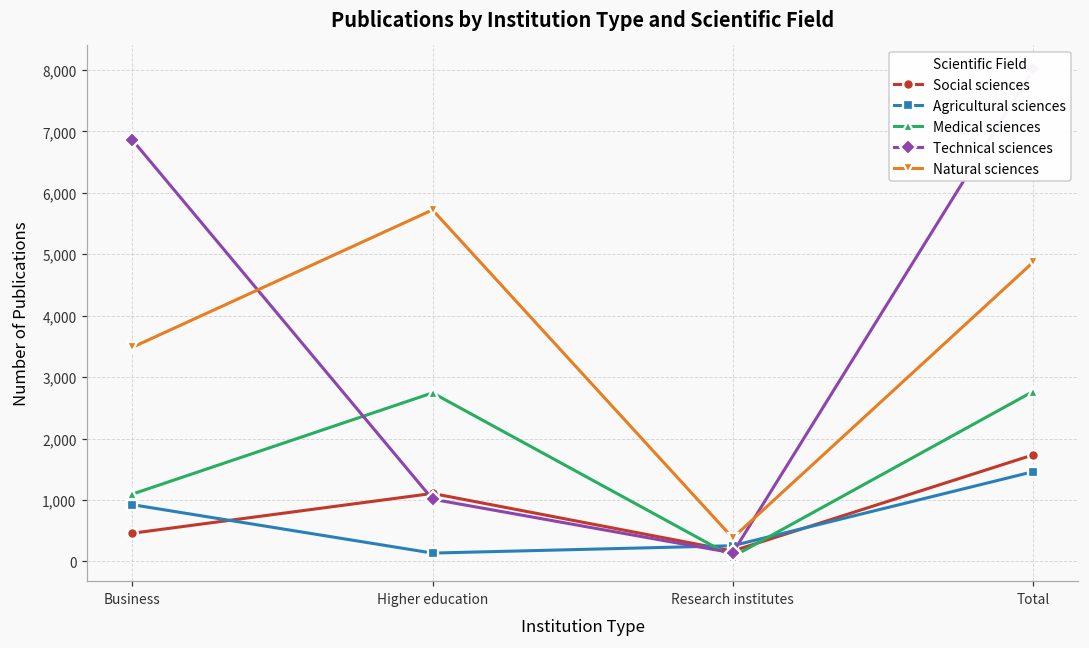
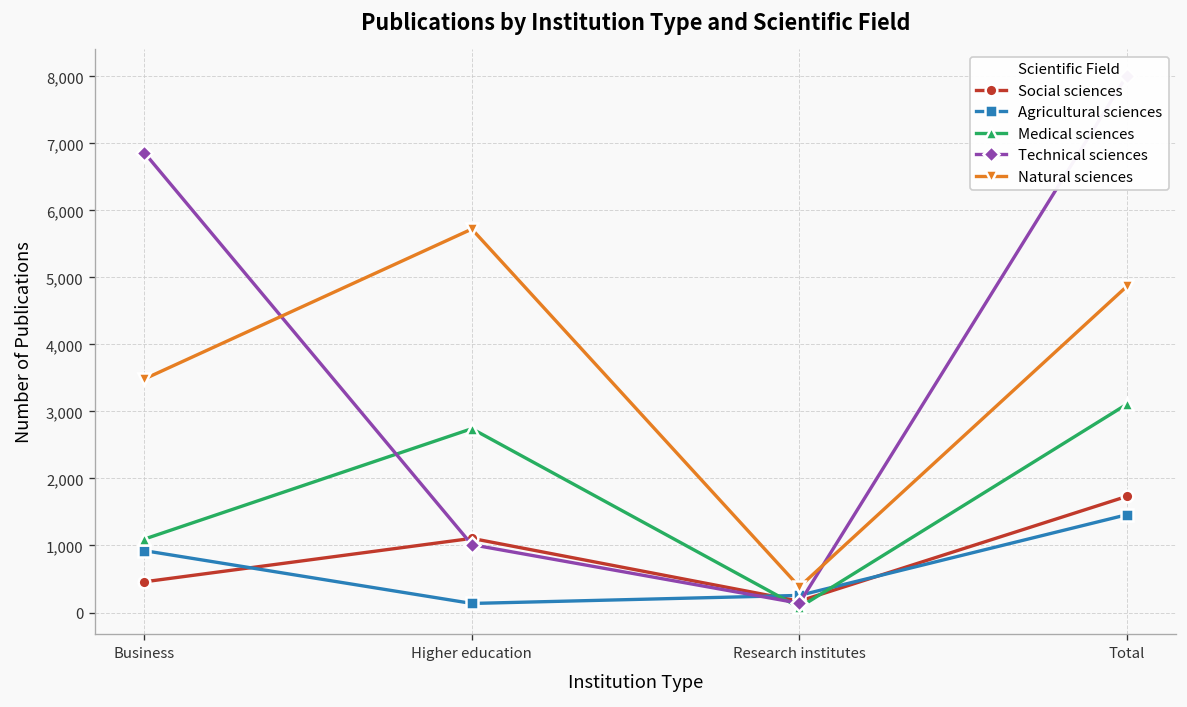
  {
    "Social sciences": {
      "Business": "500",
      "Higher education": "1,100",
      "Total": "1,700"
    },
    "Agricultural sciences": {
      "Business": "900",
      "Higher education": "100",
      "Research institutes": "300",
      "Total": "1,500"
    },
    "Medical sciences": {
      "Business": "1,100",
      "Higher education": "2,700",
      "Research institutes": "100",
-     "Total": "2,800"
+     "Total": "3,100"
    },
    "Technical sciences": {
      "Business": "6,900",
      "Higher education": "1,000"
    },
    "Natural sciences": {
      "Business": "3,500",
      "Higher education": "5,700",
      "Research institutes": "400",
      "Total": "4,900"
    }
  }
